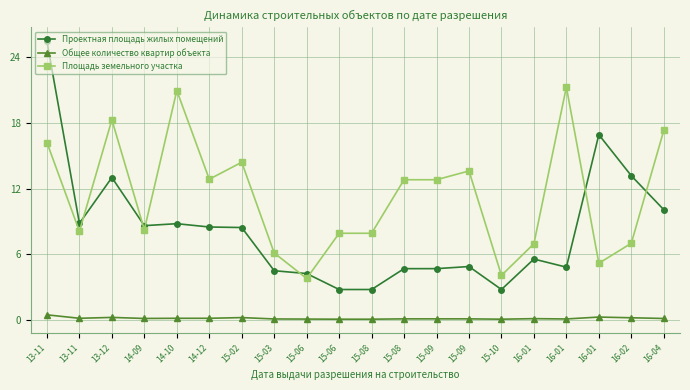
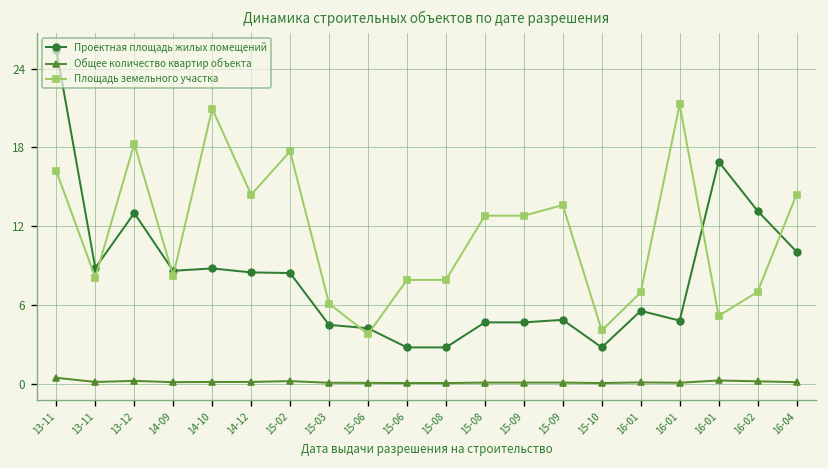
  {
    "Площадь земельного участка": {
      "13-12": 18.3,
      "14-09": 8.2,
      "14-10": 20.9,
-     "14-12": 12.9,
-     "15-02": 14.4,
+     "14-12": 14.4,
+     "15-02": 17.7,
      "15-03": 6.1,
      "15-10": 4.1,
      "16-02": 7.0,
-     "16-04": 17.3
+     "16-04": 14.4
    }
  }
